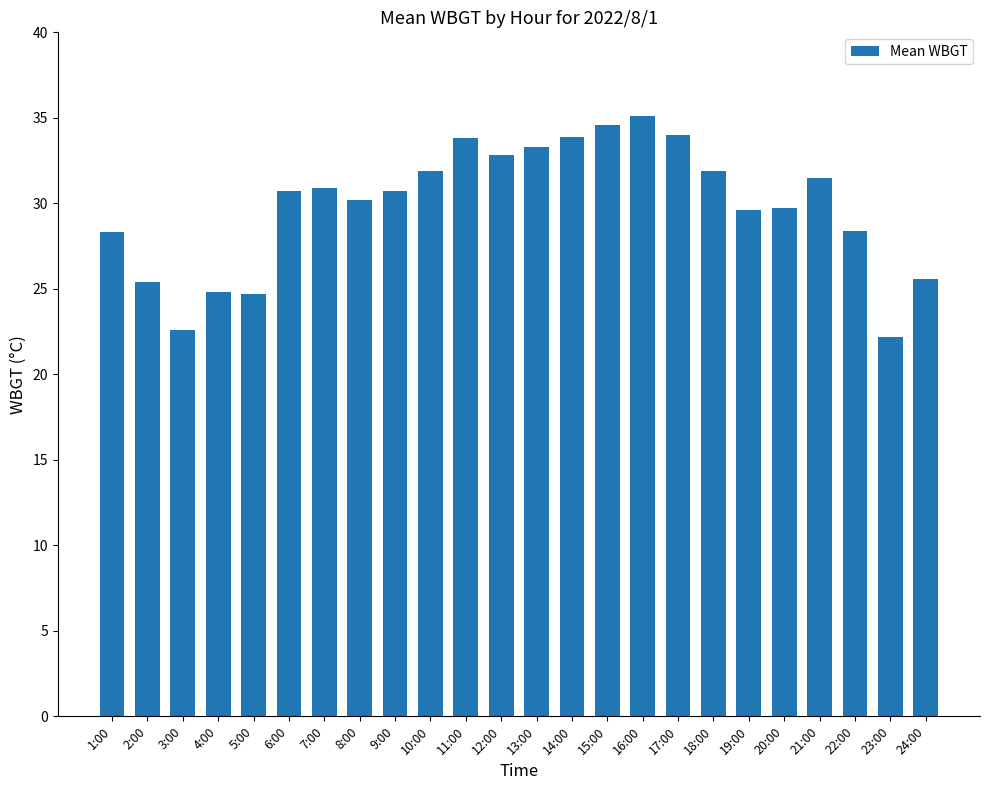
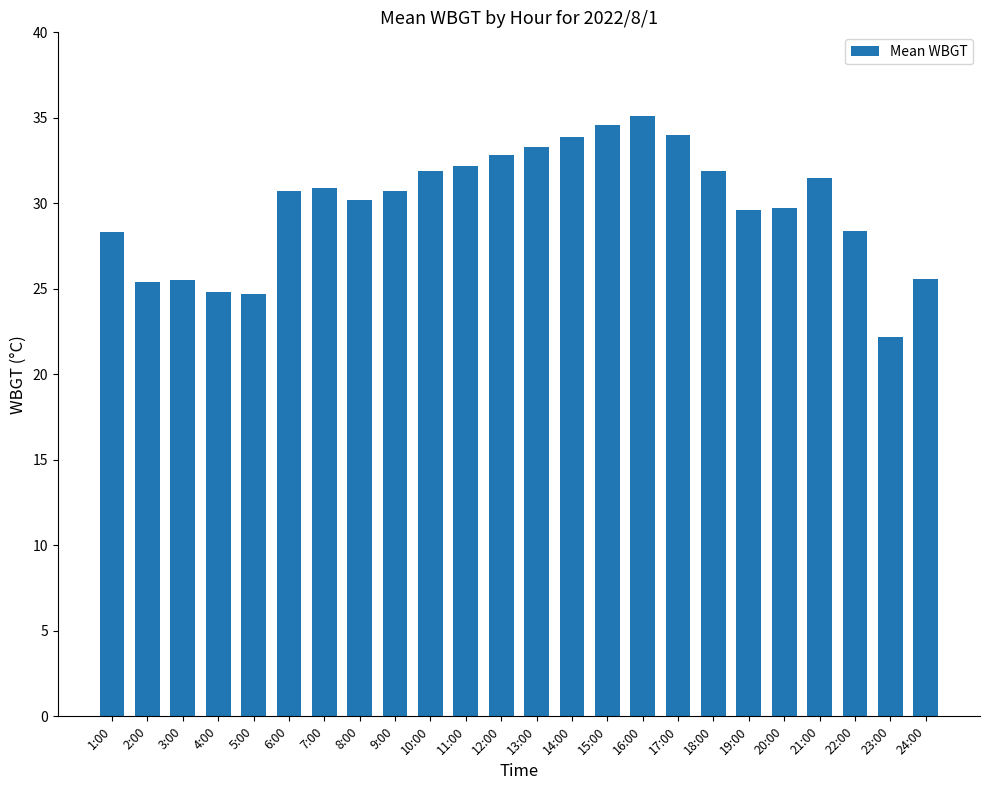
  {
    "1:00": 28.3,
    "2:00": 25.4,
-   "3:00": 22.6,
+   "3:00": 25.5,
    "4:00": 24.8,
    "5:00": 24.7,
    "6:00": 30.7,
    "7:00": 30.9,
    "8:00": 30.2,
    "9:00": 30.7,
    "10:00": 31.9,
-   "11:00": 33.8,
+   "11:00": 32.2,
    "12:00": 32.8,
    "13:00": 33.3,
    "14:00": 33.9,
    "15:00": 34.6,
    "16:00": 35.1,
    "17:00": 34.0,
    "18:00": 31.9,
    "19:00": 29.6,
    "20:00": 29.7,
    "21:00": 31.5,
    "22:00": 28.4,
    "23:00": 22.2,
    "24:00": 25.6
  }
